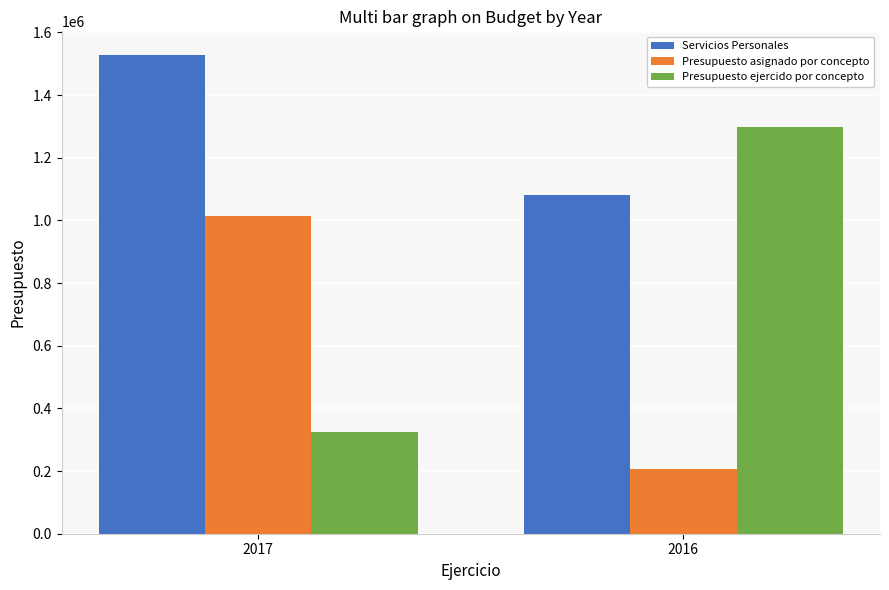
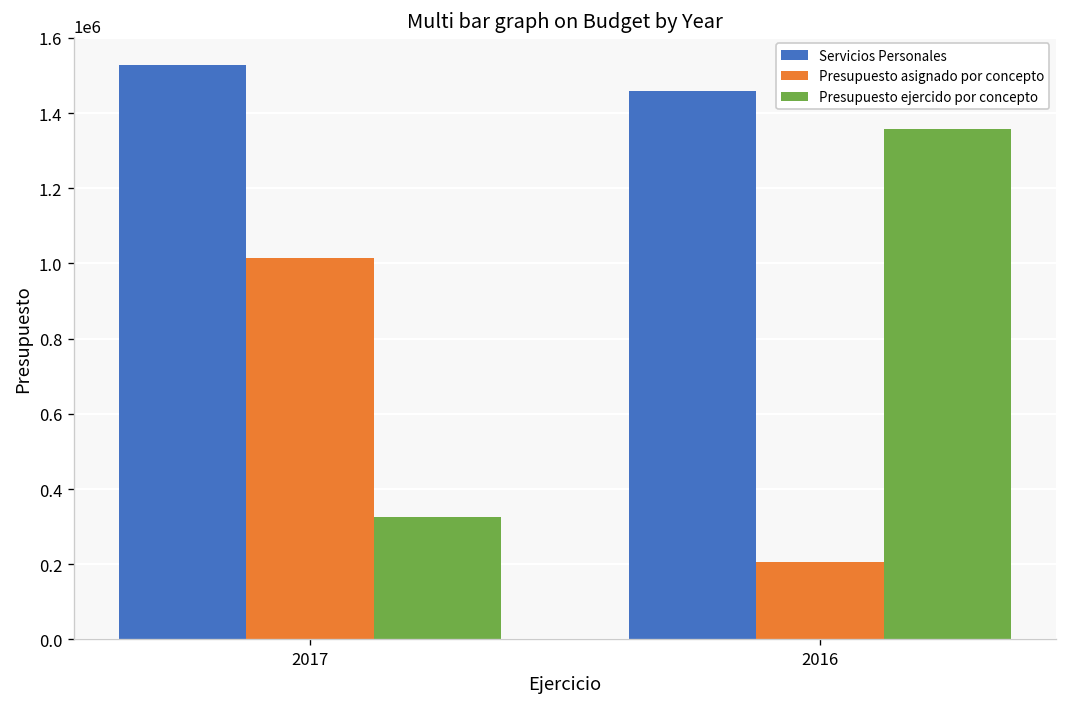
  {
    "Servicios Personales": {
      "2017": 1530000,
-     "2016": 1080000
+     "2016": 1460000
    },
    "Presupuesto asignado por concepto": {
      "2017": 1010000,
      "2016": 210000
    },
    "Presupuesto ejercido por concepto": {
      "2017": 330000,
-     "2016": 1300000
+     "2016": 1360000
    }
  }
